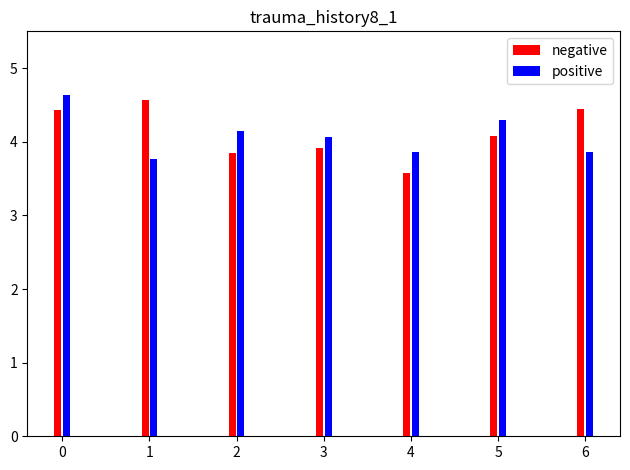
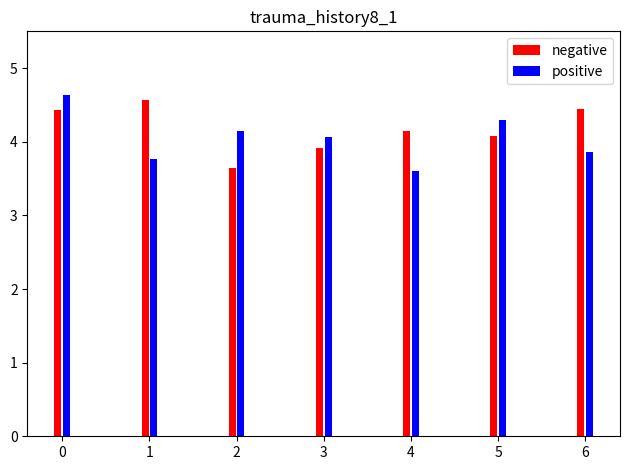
  {
    "negative": {
      "0": 4.4,
      "1": 4.6,
-     "2": 3.9,
+     "2": 3.6,
      "3": 3.9,
-     "4": 3.6,
+     "4": 4.1,
      "5": 4.1,
      "6": 4.5
    },
    "positive": {
      "0": 4.6,
      "1": 3.8,
      "2": 4.1,
      "3": 4.1,
-     "4": 3.9,
+     "4": 3.6,
      "5": 4.3,
      "6": 3.9
    }
  }
